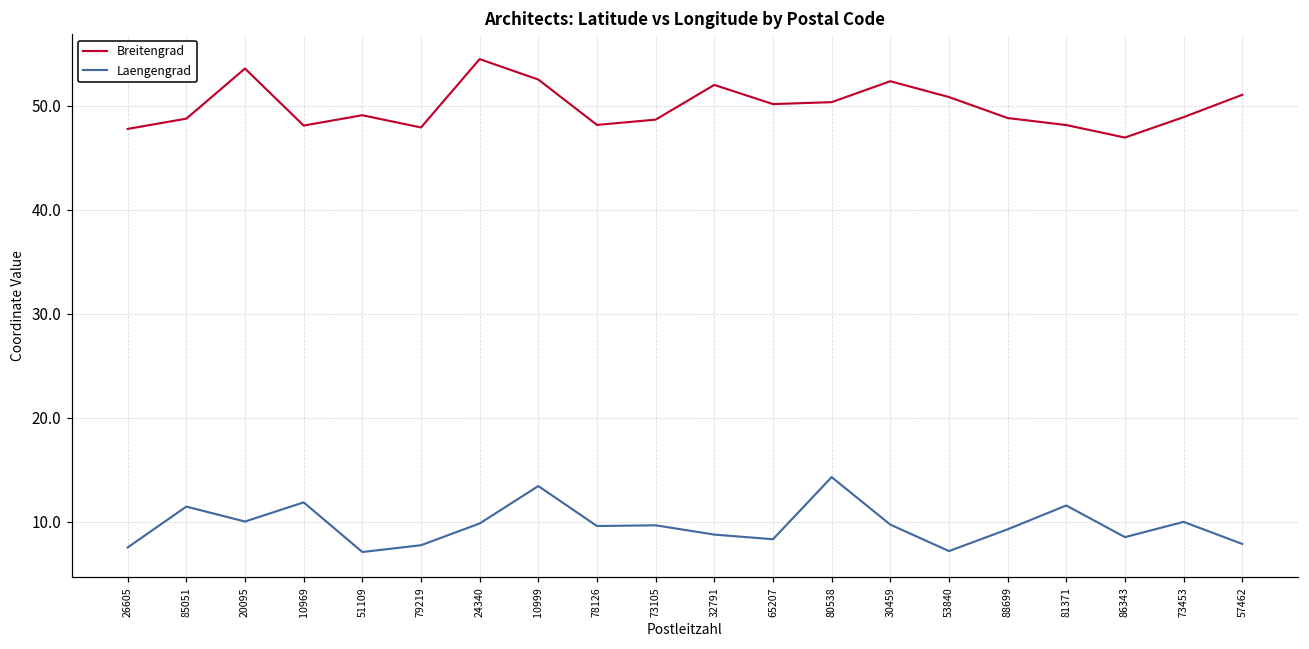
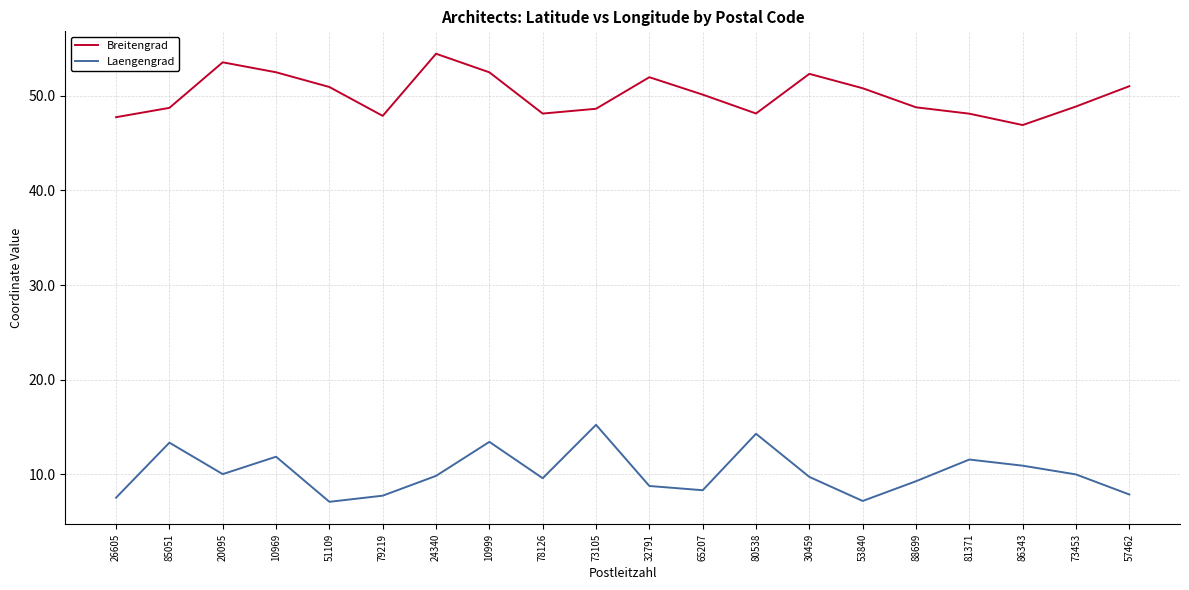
  {
    "Breitengrad": {
      "26605": 48,
      "85051": 49,
      "20095": 54,
-     "10969": 48,
-     "51109": 49,
+     "10969": 53,
+     "51109": 51,
      "79219": 48,
      "24340": 54,
      "10999": 52,
      "78126": 48,
      "73105": 49,
      "32791": 52,
      "65207": 50,
-     "80538": 50,
+     "80538": 48,
      "30459": 52,
      "53840": 51,
      "88699": 49,
      "81371": 48,
      "86343": 47,
      "73453": 49,
      "57462": 51
    },
    "Laengengrad": {
      "26605": 8,
-     "85051": 11,
+     "85051": 13,
      "20095": 10,
      "10969": 12,
      "51109": 7,
      "79219": 8,
      "24340": 10,
      "10999": 13,
      "78126": 10,
-     "73105": 10,
+     "73105": 15,
      "32791": 9,
      "65207": 8,
      "80538": 14,
      "30459": 10,
      "53840": 7,
      "88699": 9,
      "81371": 12,
-     "86343": 8,
+     "86343": 11,
      "73453": 10,
      "57462": 8
    }
  }
